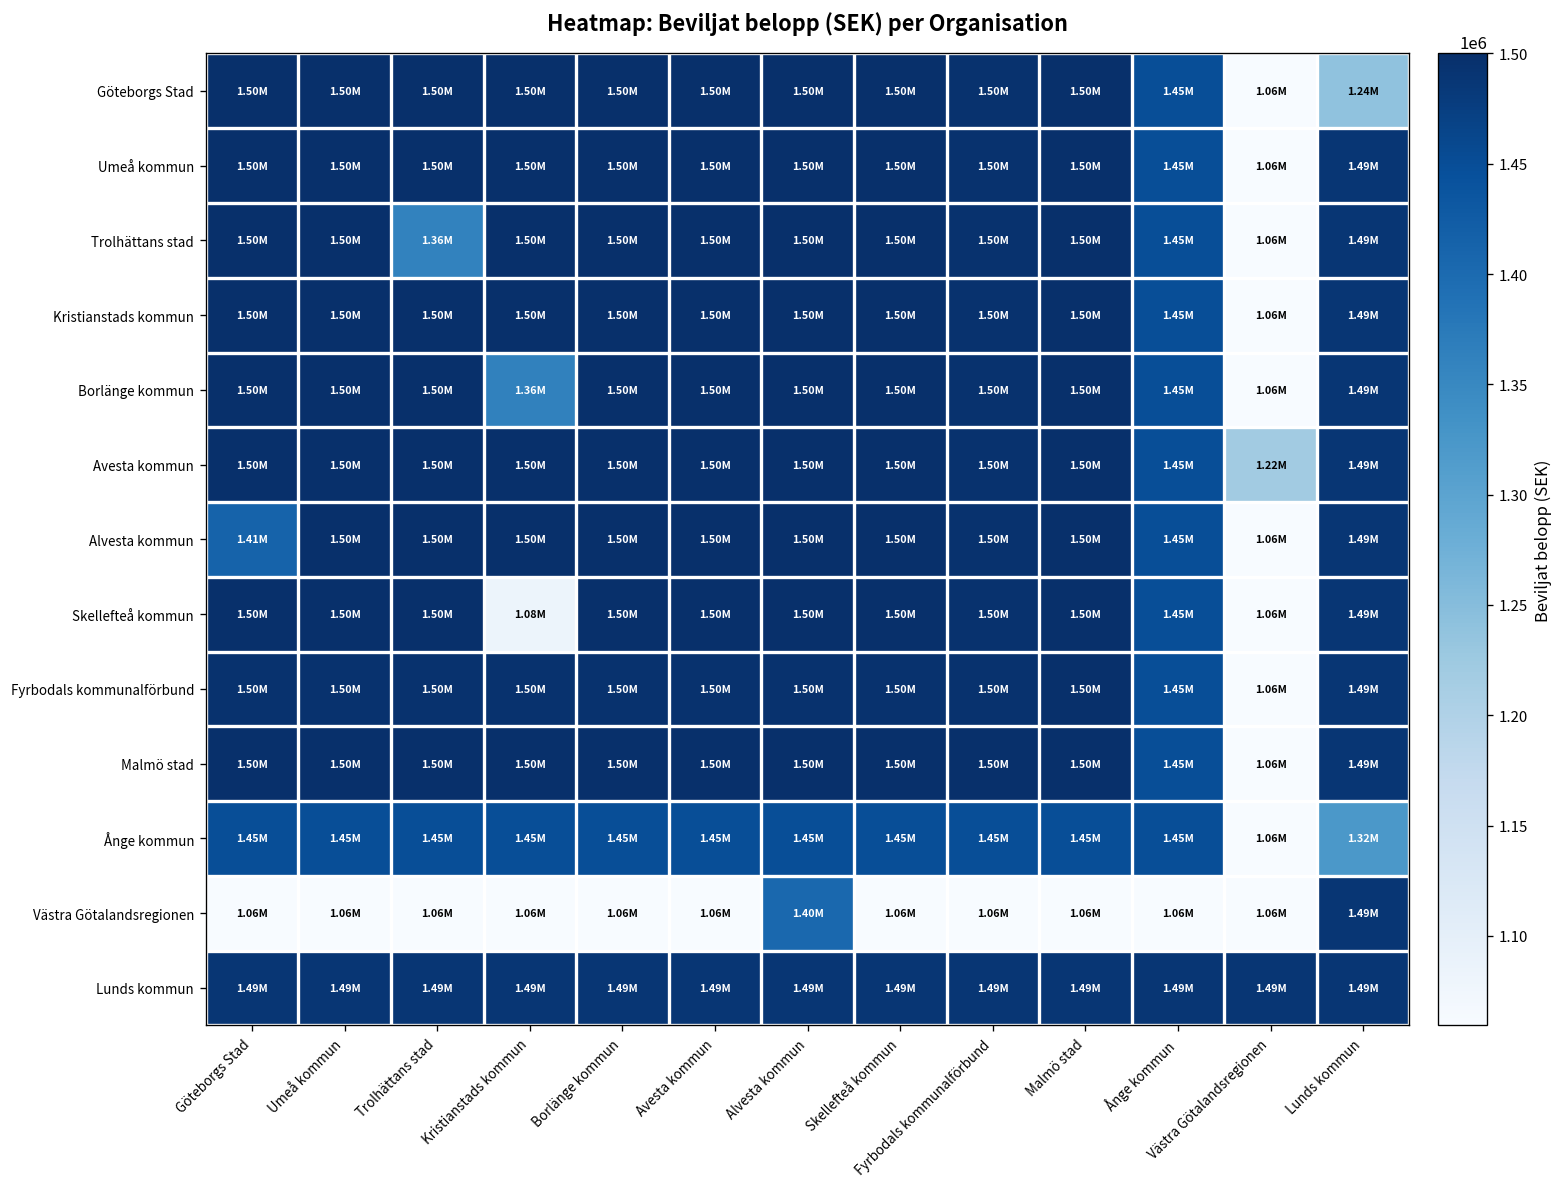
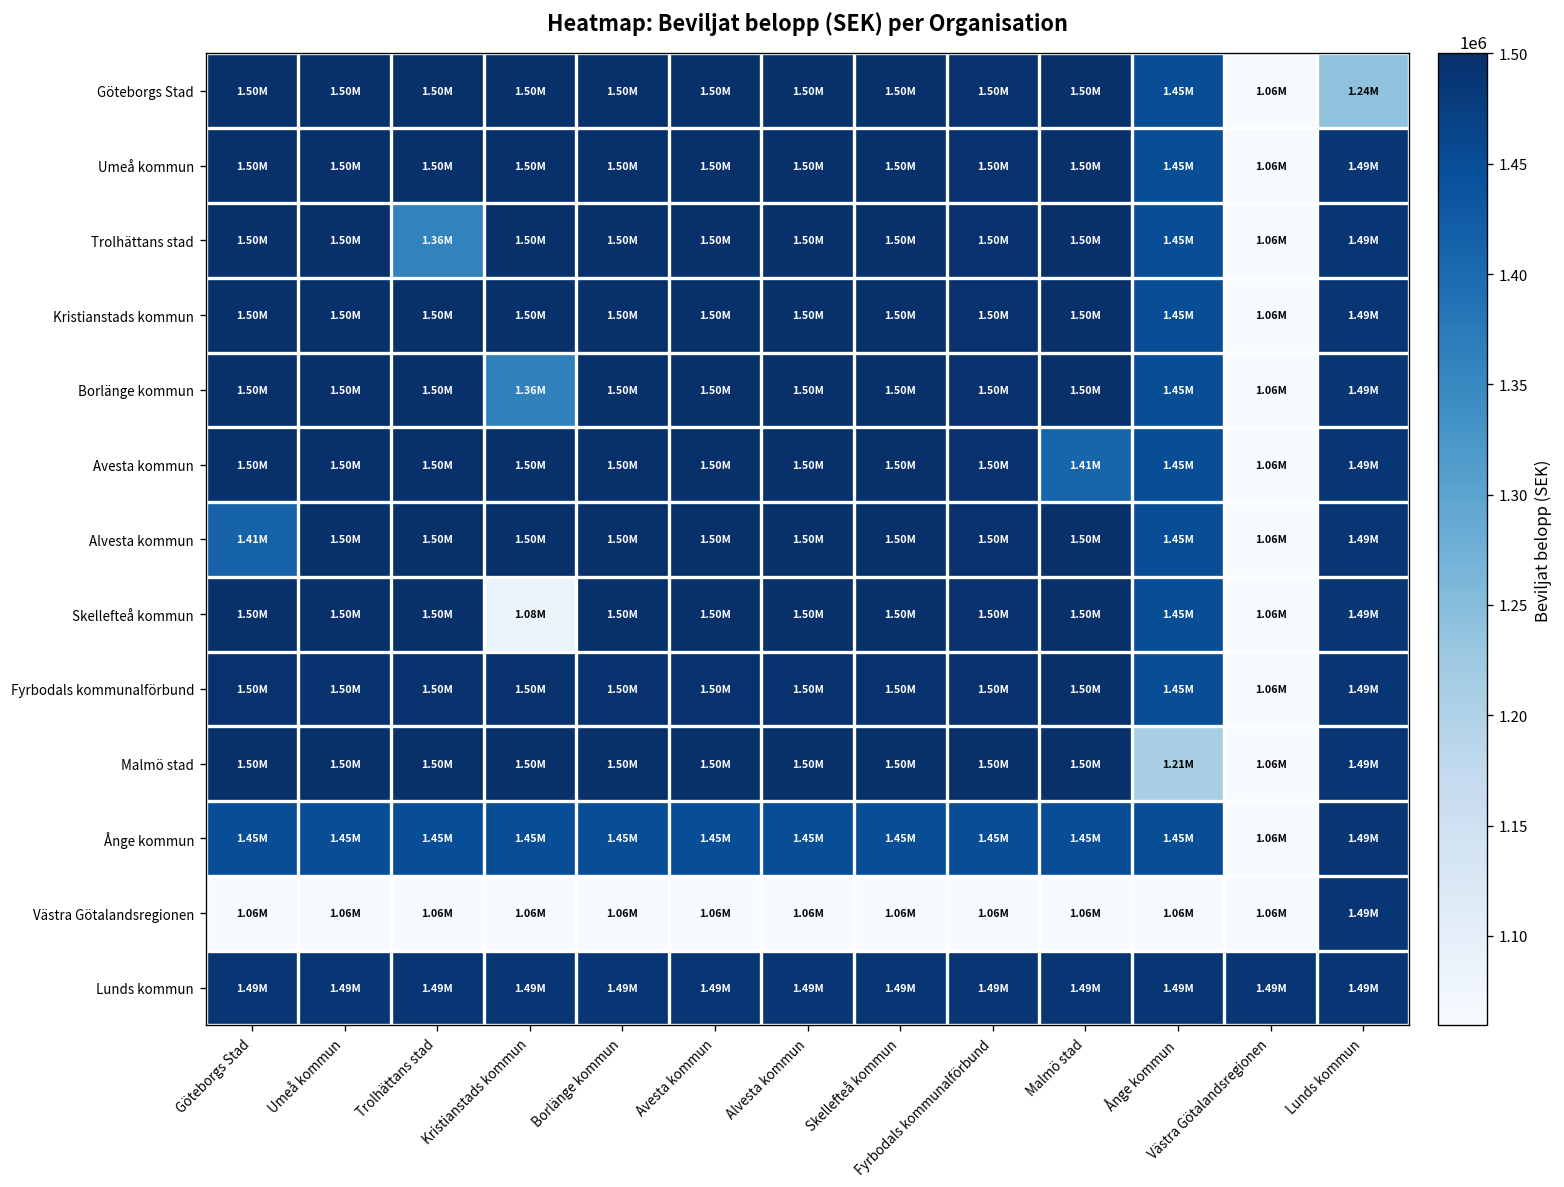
  {
    "Göteborgs Stad": {
      "Göteborgs Stad": "1.50M",
      "Umeå kommun": "1.50M",
      "Trolhättans stad": "1.50M",
      "Kristianstads kommun": "1.50M",
      "Borlänge kommun": "1.50M",
      "Avesta kommun": "1.50M",
      "Alvesta kommun": "1.50M",
      "Skellefteå kommun": "1.50M",
      "Fyrbodals kommunalförbund": "1.50M",
      "Malmö stad": "1.50M",
      "Ånge kommun": "1.45M",
      "Västra Götalandsregionen": "1.06M",
      "Lunds kommun": "1.24M"
    },
    "Umeå kommun": {
      "Göteborgs Stad": "1.50M",
      "Umeå kommun": "1.50M",
      "Trolhättans stad": "1.50M",
      "Kristianstads kommun": "1.50M",
      "Borlänge kommun": "1.50M",
      "Avesta kommun": "1.50M",
      "Alvesta kommun": "1.50M",
      "Skellefteå kommun": "1.50M",
      "Fyrbodals kommunalförbund": "1.50M",
      "Malmö stad": "1.50M",
      "Ånge kommun": "1.45M",
      "Västra Götalandsregionen": "1.06M",
      "Lunds kommun": "1.49M"
    },
    "Trolhättans stad": {
      "Göteborgs Stad": "1.50M",
      "Umeå kommun": "1.50M",
      "Trolhättans stad": "1.36M",
      "Kristianstads kommun": "1.50M",
      "Borlänge kommun": "1.50M",
      "Avesta kommun": "1.50M",
      "Alvesta kommun": "1.50M",
      "Skellefteå kommun": "1.50M",
      "Fyrbodals kommunalförbund": "1.50M",
      "Malmö stad": "1.50M",
      "Ånge kommun": "1.45M",
      "Västra Götalandsregionen": "1.06M",
      "Lunds kommun": "1.49M"
    },
    "Kristianstads kommun": {
      "Göteborgs Stad": "1.50M",
      "Umeå kommun": "1.50M",
      "Trolhättans stad": "1.50M",
      "Kristianstads kommun": "1.50M",
      "Borlänge kommun": "1.50M",
      "Avesta kommun": "1.50M",
      "Alvesta kommun": "1.50M",
      "Skellefteå kommun": "1.50M",
      "Fyrbodals kommunalförbund": "1.50M",
      "Malmö stad": "1.50M",
      "Ånge kommun": "1.45M",
      "Västra Götalandsregionen": "1.06M",
      "Lunds kommun": "1.49M"
    },
    "Borlänge kommun": {
      "Göteborgs Stad": "1.50M",
      "Umeå kommun": "1.50M",
      "Trolhättans stad": "1.50M",
      "Kristianstads kommun": "1.36M",
      "Borlänge kommun": "1.50M",
      "Avesta kommun": "1.50M",
      "Alvesta kommun": "1.50M",
      "Skellefteå kommun": "1.50M",
      "Fyrbodals kommunalförbund": "1.50M",
      "Malmö stad": "1.50M",
      "Ånge kommun": "1.45M",
      "Västra Götalandsregionen": "1.06M",
      "Lunds kommun": "1.49M"
    },
    "Avesta kommun": {
      "Göteborgs Stad": "1.50M",
      "Umeå kommun": "1.50M",
      "Trolhättans stad": "1.50M",
      "Kristianstads kommun": "1.50M",
      "Borlänge kommun": "1.50M",
      "Avesta kommun": "1.50M",
      "Alvesta kommun": "1.50M",
      "Skellefteå kommun": "1.50M",
      "Fyrbodals kommunalförbund": "1.50M",
-     "Malmö stad": "1.50M",
+     "Malmö stad": "1.41M",
      "Ånge kommun": "1.45M",
-     "Västra Götalandsregionen": "1.22M",
+     "Västra Götalandsregionen": "1.06M",
      "Lunds kommun": "1.49M"
    },
    "Alvesta kommun": {
      "Göteborgs Stad": "1.41M",
      "Umeå kommun": "1.50M",
      "Trolhättans stad": "1.50M",
      "Kristianstads kommun": "1.50M",
      "Borlänge kommun": "1.50M",
      "Avesta kommun": "1.50M",
      "Alvesta kommun": "1.50M",
      "Skellefteå kommun": "1.50M",
      "Fyrbodals kommunalförbund": "1.50M",
      "Malmö stad": "1.50M",
      "Ånge kommun": "1.45M",
      "Västra Götalandsregionen": "1.06M",
      "Lunds kommun": "1.49M"
    },
    "Skellefteå kommun": {
      "Göteborgs Stad": "1.50M",
      "Umeå kommun": "1.50M",
      "Trolhättans stad": "1.50M",
      "Kristianstads kommun": "1.08M",
      "Borlänge kommun": "1.50M",
      "Avesta kommun": "1.50M",
      "Alvesta kommun": "1.50M",
      "Skellefteå kommun": "1.50M",
      "Fyrbodals kommunalförbund": "1.50M",
      "Malmö stad": "1.50M",
      "Ånge kommun": "1.45M",
      "Västra Götalandsregionen": "1.06M",
      "Lunds kommun": "1.49M"
    },
    "Fyrbodals kommunalförbund": {
      "Göteborgs Stad": "1.50M",
      "Umeå kommun": "1.50M",
      "Trolhättans stad": "1.50M",
      "Kristianstads kommun": "1.50M",
      "Borlänge kommun": "1.50M",
      "Avesta kommun": "1.50M",
      "Alvesta kommun": "1.50M",
      "Skellefteå kommun": "1.50M",
      "Fyrbodals kommunalförbund": "1.50M",
      "Malmö stad": "1.50M",
      "Ånge kommun": "1.45M",
      "Västra Götalandsregionen": "1.06M",
      "Lunds kommun": "1.49M"
    },
    "Malmö stad": {
      "Göteborgs Stad": "1.50M",
      "Umeå kommun": "1.50M",
      "Trolhättans stad": "1.50M",
      "Kristianstads kommun": "1.50M",
      "Borlänge kommun": "1.50M",
      "Avesta kommun": "1.50M",
      "Alvesta kommun": "1.50M",
      "Skellefteå kommun": "1.50M",
      "Fyrbodals kommunalförbund": "1.50M",
      "Malmö stad": "1.50M",
-     "Ånge kommun": "1.45M",
+     "Ånge kommun": "1.21M",
      "Västra Götalandsregionen": "1.06M",
      "Lunds kommun": "1.49M"
    },
    "Ånge kommun": {
      "Göteborgs Stad": "1.45M",
      "Umeå kommun": "1.45M",
      "Trolhättans stad": "1.45M",
      "Kristianstads kommun": "1.45M",
      "Borlänge kommun": "1.45M",
      "Avesta kommun": "1.45M",
      "Alvesta kommun": "1.45M",
      "Skellefteå kommun": "1.45M",
      "Fyrbodals kommunalförbund": "1.45M",
      "Malmö stad": "1.45M",
      "Ånge kommun": "1.45M",
      "Västra Götalandsregionen": "1.06M",
-     "Lunds kommun": "1.32M"
+     "Lunds kommun": "1.49M"
    },
    "Västra Götalandsregionen": {
      "Göteborgs Stad": "1.06M",
      "Umeå kommun": "1.06M",
      "Trolhättans stad": "1.06M",
      "Kristianstads kommun": "1.06M",
      "Borlänge kommun": "1.06M",
      "Avesta kommun": "1.06M",
-     "Alvesta kommun": "1.40M",
+     "Alvesta kommun": "1.06M",
      "Skellefteå kommun": "1.06M",
      "Fyrbodals kommunalförbund": "1.06M",
      "Malmö stad": "1.06M",
      "Ånge kommun": "1.06M",
      "Västra Götalandsregionen": "1.06M",
      "Lunds kommun": "1.49M"
    },
    "Lunds kommun": {
      "Göteborgs Stad": "1.49M",
      "Umeå kommun": "1.49M",
      "Trolhättans stad": "1.49M",
      "Kristianstads kommun": "1.49M",
      "Borlänge kommun": "1.49M",
      "Avesta kommun": "1.49M",
      "Alvesta kommun": "1.49M",
      "Skellefteå kommun": "1.49M",
      "Fyrbodals kommunalförbund": "1.49M",
      "Malmö stad": "1.49M",
      "Ånge kommun": "1.49M",
      "Västra Götalandsregionen": "1.49M",
      "Lunds kommun": "1.49M"
    }
  }
